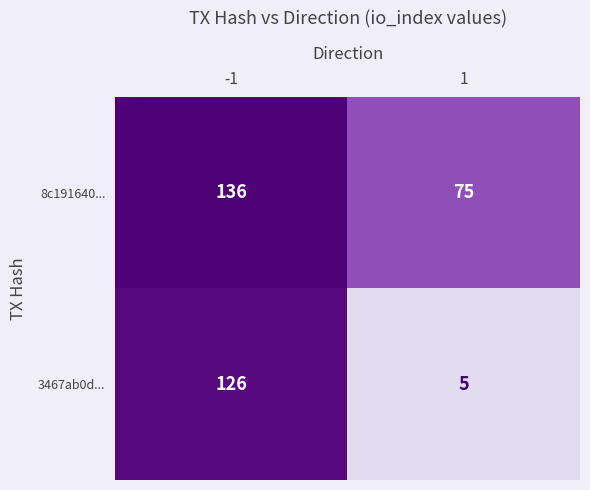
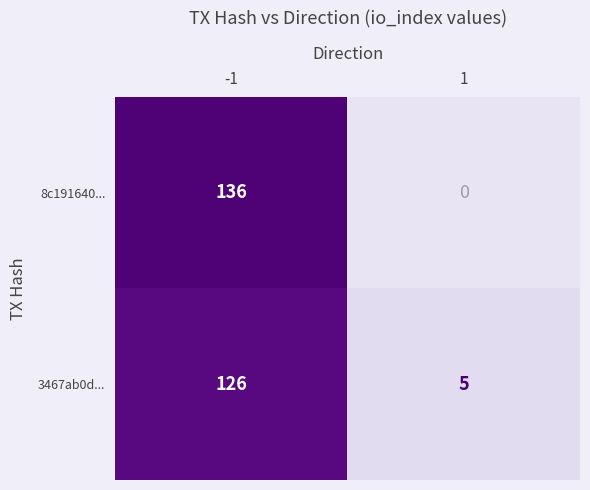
  {
    "8c191640...": {
      "-1": 136,
-     "1": 75
+     "1": 0
    },
    "3467ab0d...": {
      "-1": 126,
      "1": 5
    }
  }
